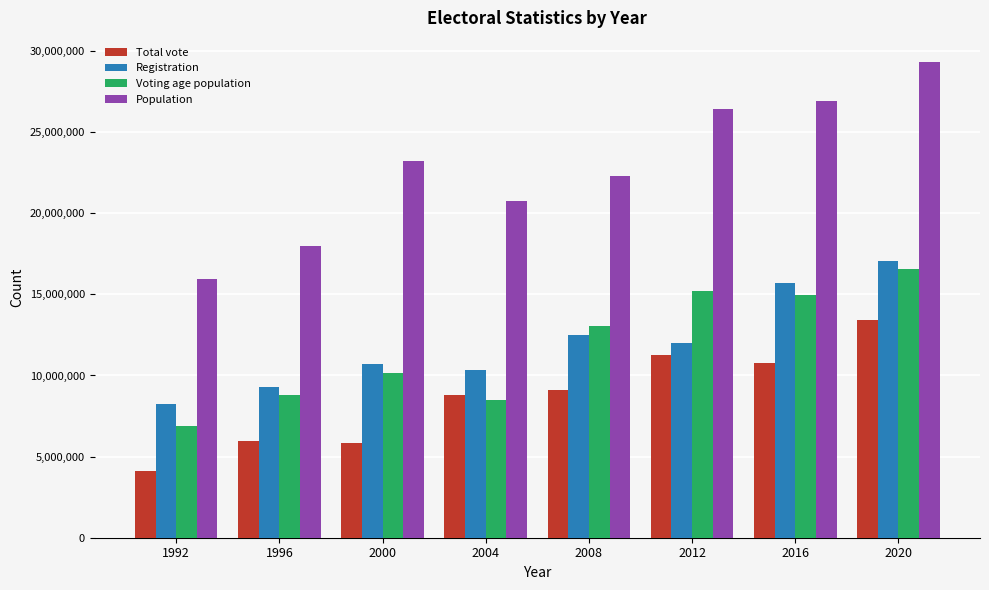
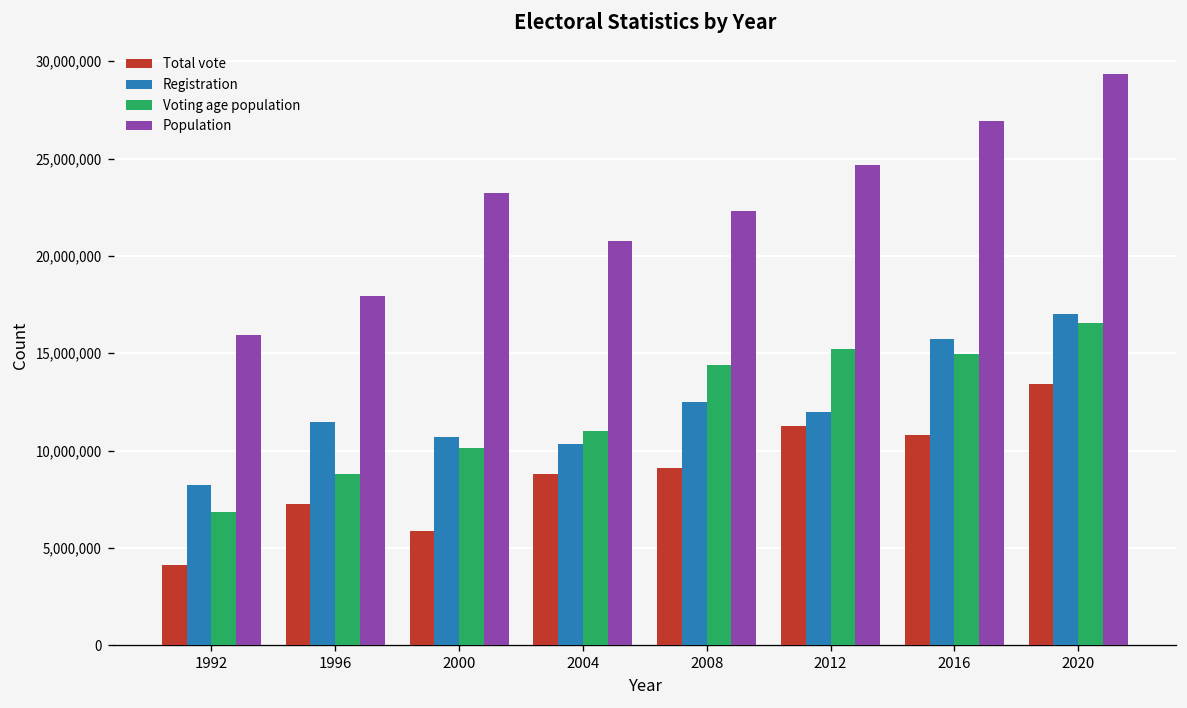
  {
    "Total vote": {
      "1992": "4,100,000",
-     "1996": "6,000,000",
+     "1996": "7,300,000",
      "2000": "5,900,000",
      "2004": "8,800,000",
      "2008": "9,100,000",
      "2012": "11,200,000",
      "2016": "10,800,000",
      "2020": "13,400,000"
    },
    "Registration": {
      "1992": "8,200,000",
-     "1996": "9,300,000",
+     "1996": "11,500,000",
      "2000": "10,700,000",
      "2004": "10,400,000",
      "2008": "12,500,000",
      "2012": "12,000,000",
      "2016": "15,700,000",
      "2020": "17,000,000"
    },
    "Voting age population": {
      "1992": "6,900,000",
      "1996": "8,800,000",
      "2000": "10,100,000",
-     "2004": "8,500,000",
-     "2008": "13,000,000",
+     "2004": "11,000,000",
+     "2008": "14,400,000",
      "2012": "15,200,000",
      "2016": "15,000,000",
      "2020": "16,600,000"
    },
    "Population": {
      "1992": "16,000,000",
      "1996": "18,000,000",
      "2000": "23,200,000",
      "2004": "20,800,000",
      "2008": "22,300,000",
-     "2012": "26,400,000",
+     "2012": "24,700,000",
      "2016": "26,900,000",
      "2020": "29,300,000"
    }
  }
